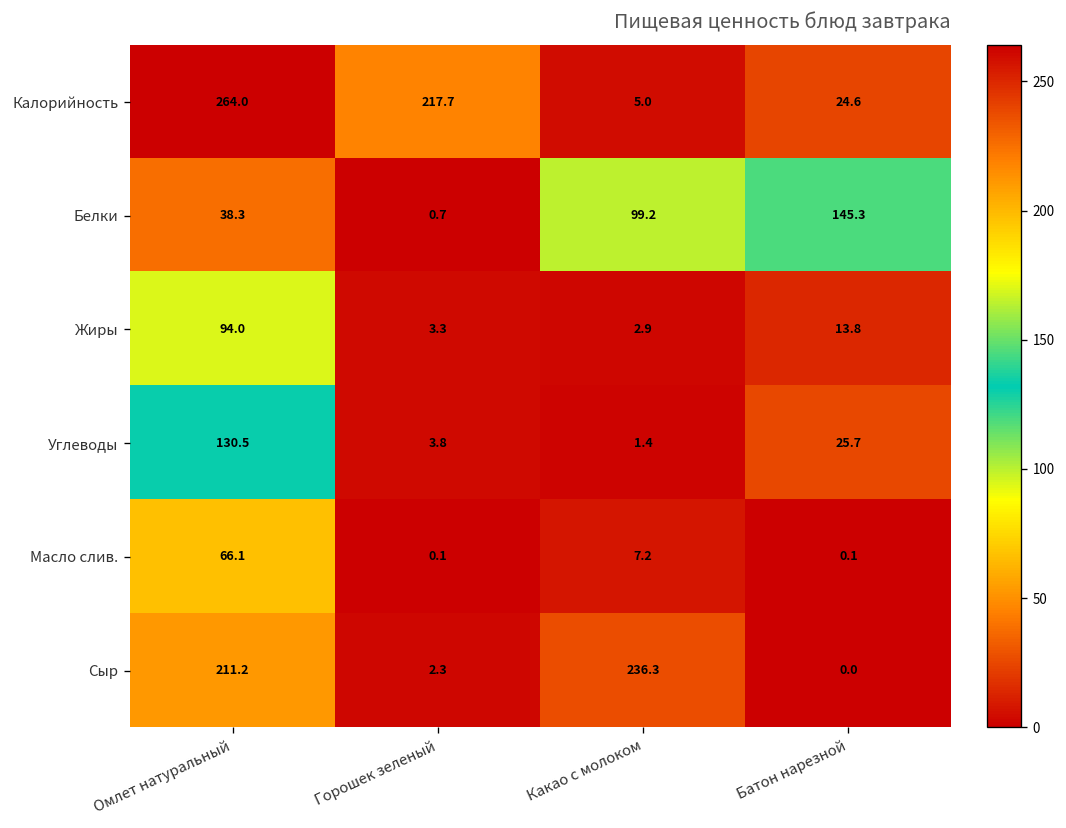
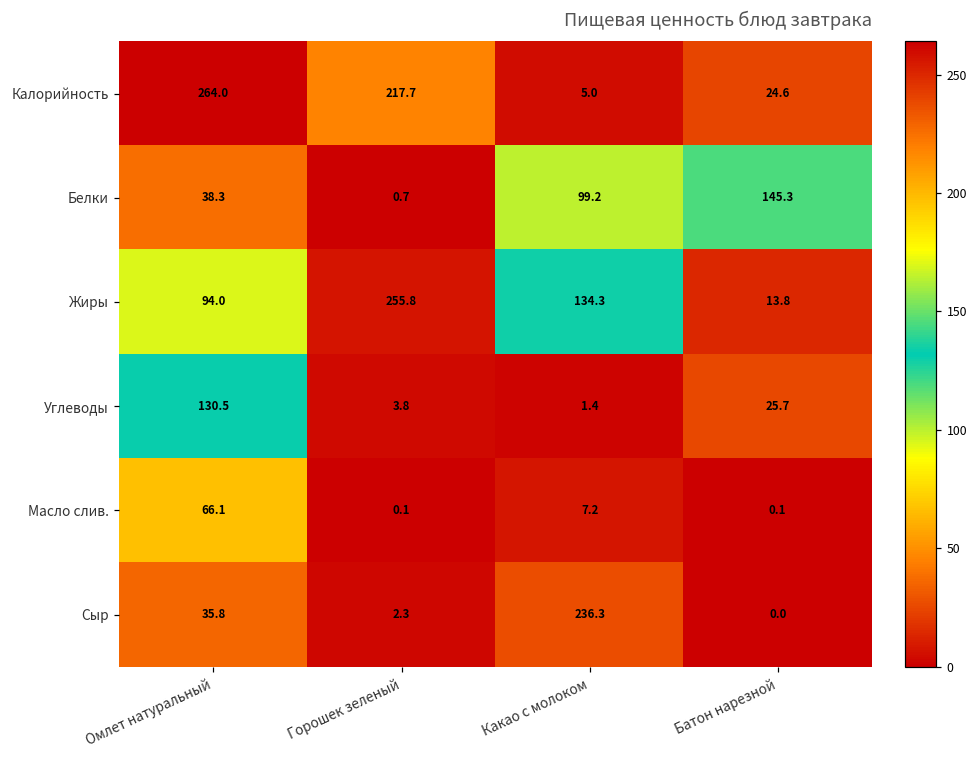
  {
    "Калорийность": {
      "Омлет натуральный": 264.0,
      "Горошек зеленый": 217.7,
      "Какао с молоком": 5.0,
      "Батон нарезной": 24.6
    },
    "Белки": {
      "Омлет натуральный": 38.3,
      "Горошек зеленый": 0.7,
      "Какао с молоком": 99.2,
      "Батон нарезной": 145.3
    },
    "Жиры": {
      "Омлет натуральный": 94.0,
-     "Горошек зеленый": 3.3,
-     "Какао с молоком": 2.9,
+     "Горошек зеленый": 255.8,
+     "Какао с молоком": 134.3,
      "Батон нарезной": 13.8
    },
    "Углеводы": {
      "Омлет натуральный": 130.5,
      "Горошек зеленый": 3.8,
      "Какао с молоком": 1.4,
      "Батон нарезной": 25.7
    },
    "Масло слив.": {
      "Омлет натуральный": 66.1,
      "Горошек зеленый": 0.1,
      "Какао с молоком": 7.2,
      "Батон нарезной": 0.1
    },
    "Сыр": {
-     "Омлет натуральный": 211.2,
+     "Омлет натуральный": 35.8,
      "Горошек зеленый": 2.3,
      "Какао с молоком": 236.3,
      "Батон нарезной": 0.0
    }
  }
